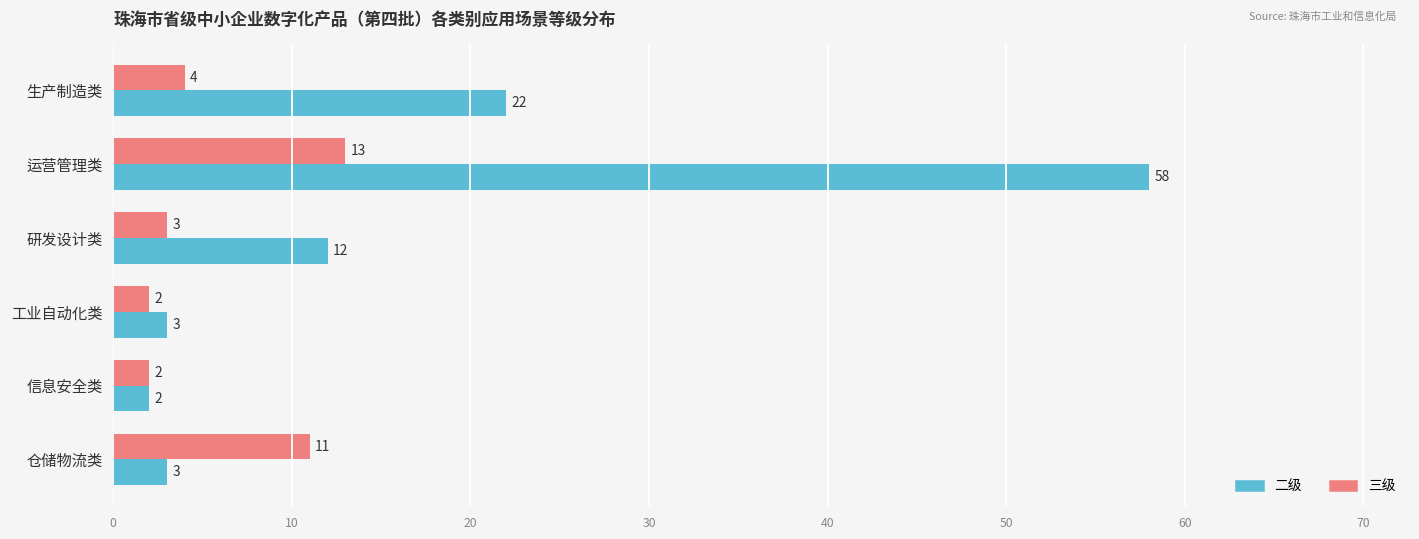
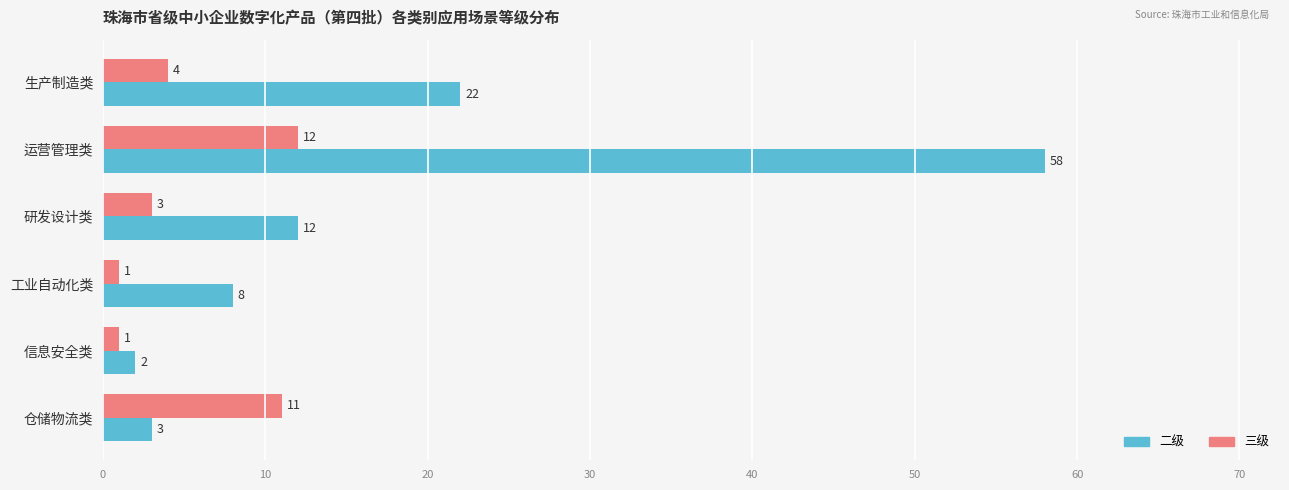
  {
    "二级": {
      "生产制造类": 22,
      "运营管理类": 58,
      "研发设计类": 12,
-     "工业自动化类": 3,
+     "工业自动化类": 8,
      "信息安全类": 2,
      "仓储物流类": 3
    },
    "三级": {
      "生产制造类": 4,
-     "运营管理类": 13,
+     "运营管理类": 12,
      "研发设计类": 3,
-     "工业自动化类": 2,
-     "信息安全类": 2,
+     "工业自动化类": 1,
+     "信息安全类": 1,
      "仓储物流类": 11
    }
  }
